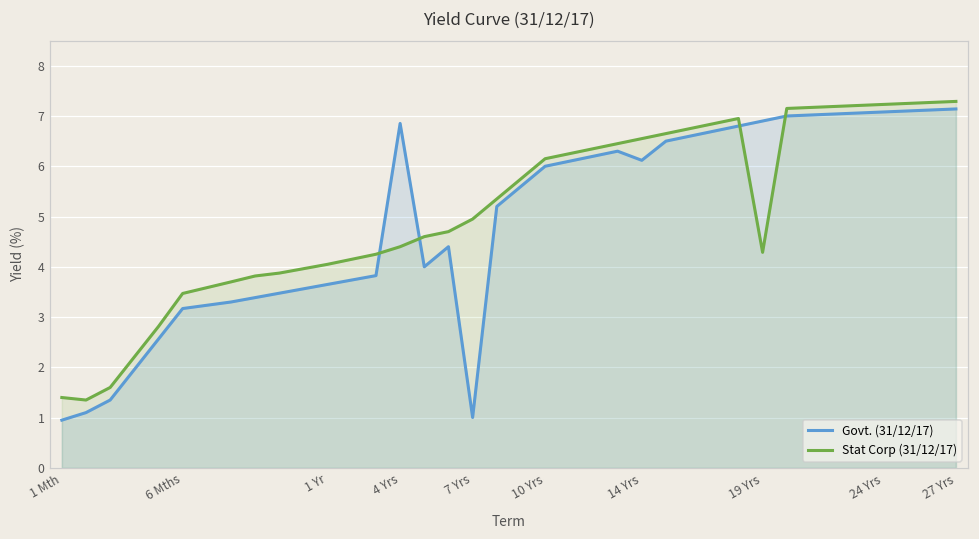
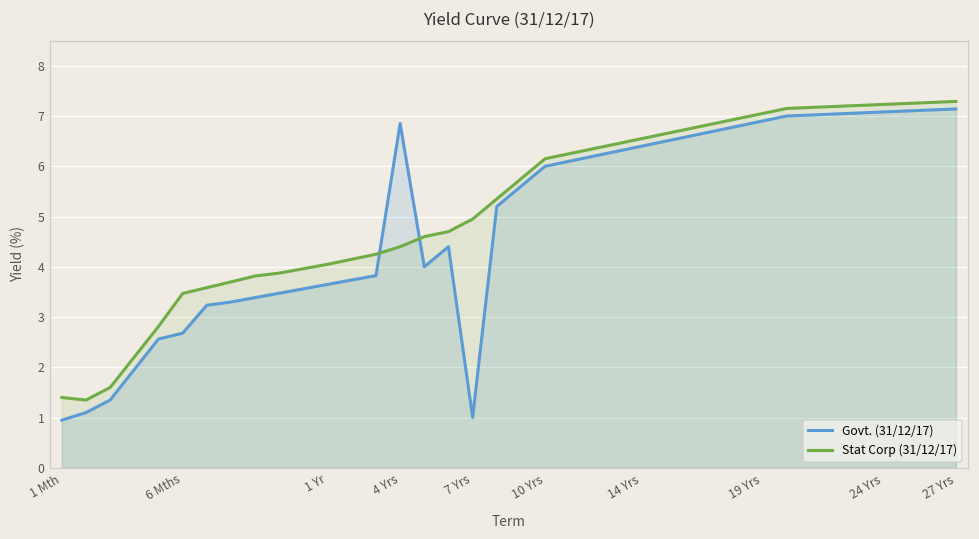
  {
    "Govt. (31/12/17)": {
      "1 Mth": 1.0,
-     "6 Mths": 3.2,
+     "6 Mths": 2.7,
      "1 Yr": 3.6,
      "4 Yrs": 6.9,
      "7 Yrs": 1.0,
      "10 Yrs": 6.0,
-     "14 Yrs": 6.1,
+     "14 Yrs": 6.4,
      "19 Yrs": 6.9,
      "24 Yrs": 7.1,
      "27 Yrs": 7.1
    },
    "Stat Corp (31/12/17)": {
      "1 Mth": 1.4,
      "6 Mths": 3.5,
      "1 Yr": 4.1,
      "4 Yrs": 4.4,
      "7 Yrs": 5.0,
      "10 Yrs": 6.2,
      "14 Yrs": 6.5,
-     "19 Yrs": 4.3,
+     "19 Yrs": 7.0,
      "24 Yrs": 7.2,
      "27 Yrs": 7.3
    }
  }
